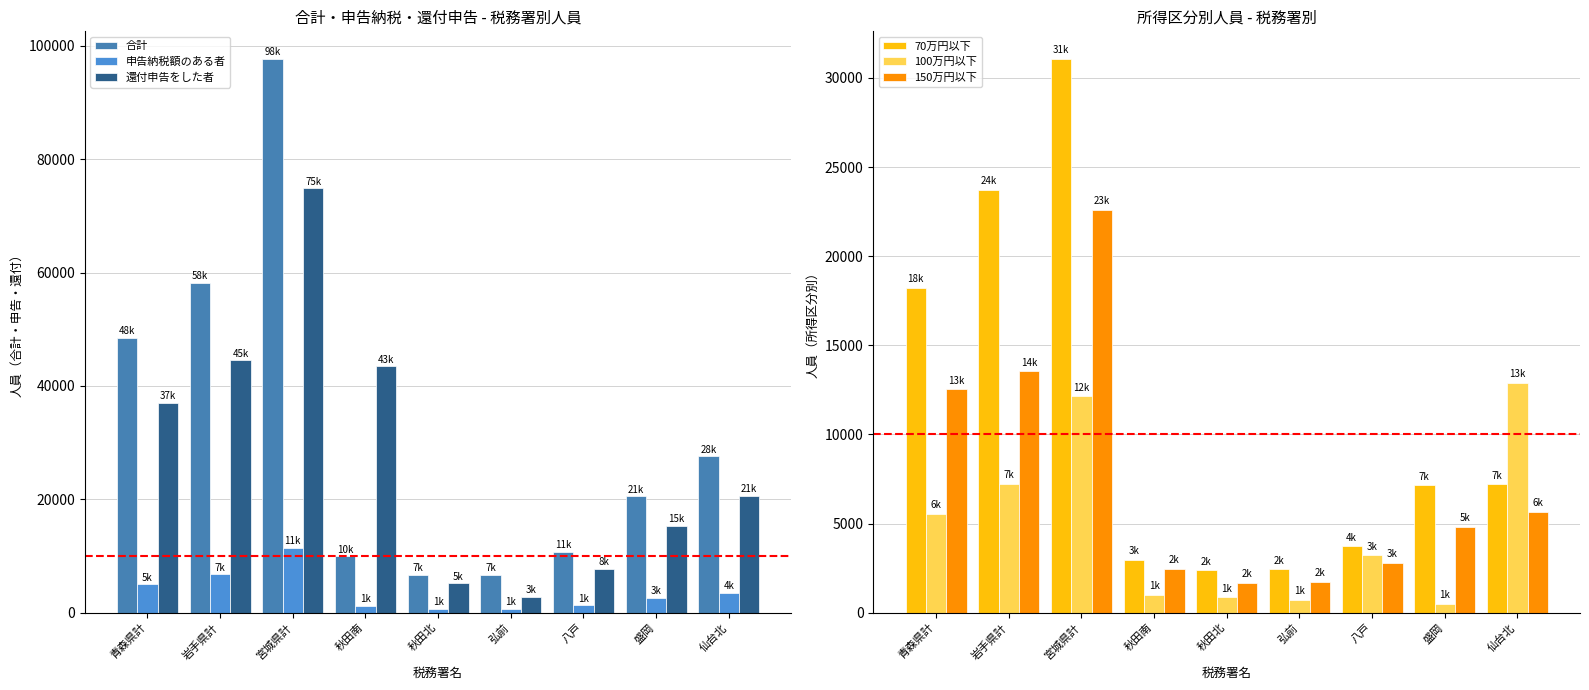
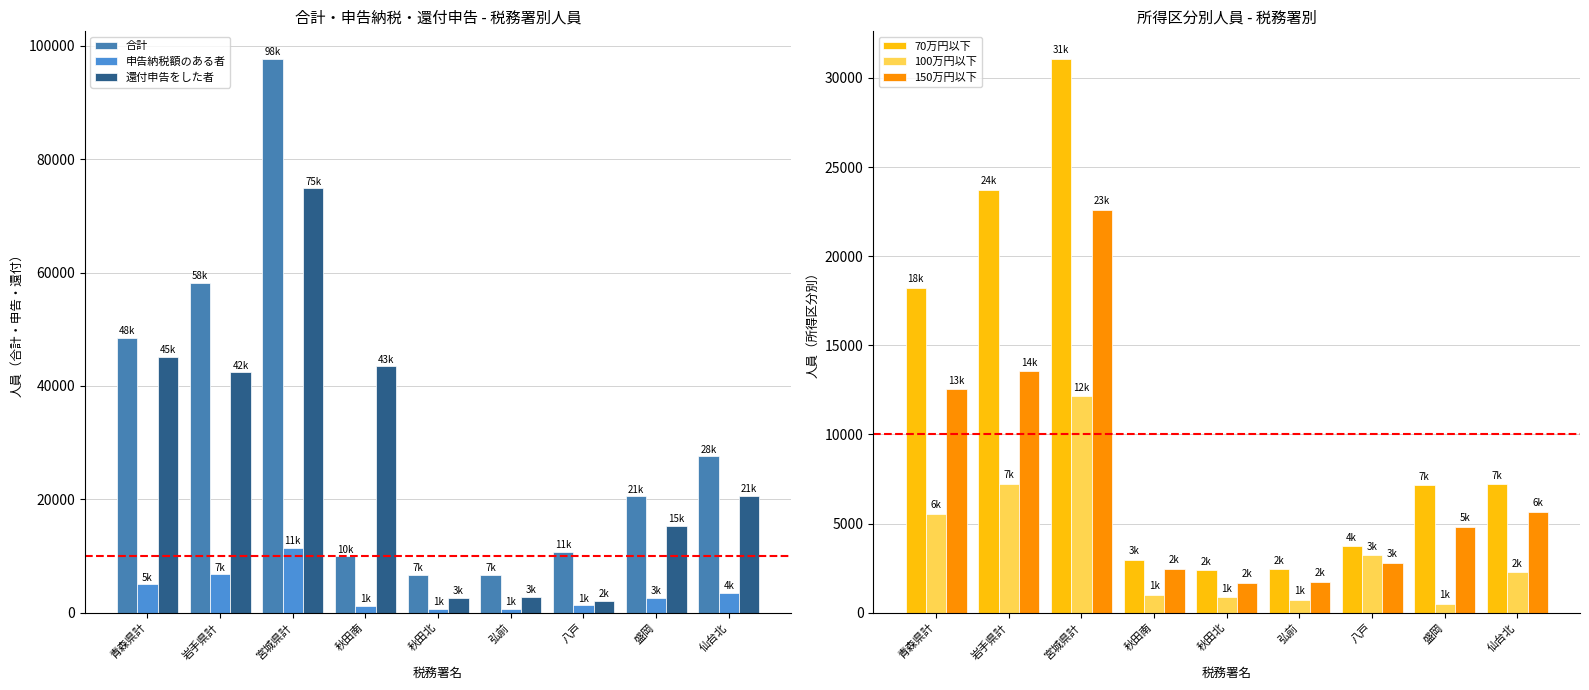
  {
    "合計・申告納税・還付申告 - 税務署別人員": {
      "還付申告をした者": {
-       "青森県計": "37k",
-       "岩手県計": "45k",
+       "青森県計": "45k",
+       "岩手県計": "42k",
        "宮城県計": "75k",
        "秋田南": "43k",
-       "秋田北": "5k",
+       "秋田北": "3k",
        "弘前": "3k",
-       "八戸": "8k",
+       "八戸": "2k",
        "盛岡": "15k",
        "仙台北": "21k"
      }
    },
    "所得区分別人員 - 税務署別": {
      "100万円以下": {
        "青森県計": "6k",
        "岩手県計": "7k",
        "宮城県計": "12k",
        "秋田南": "1k",
        "秋田北": "1k",
        "弘前": "1k",
        "八戸": "3k",
        "盛岡": "1k",
-       "仙台北": "13k"
+       "仙台北": "2k"
      }
    }
  }
